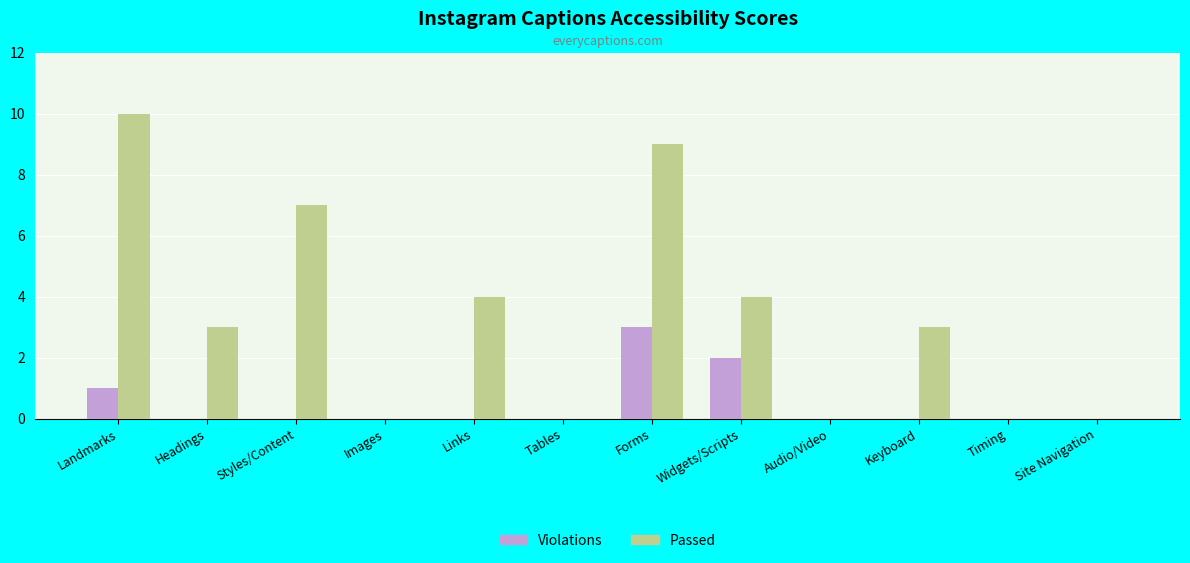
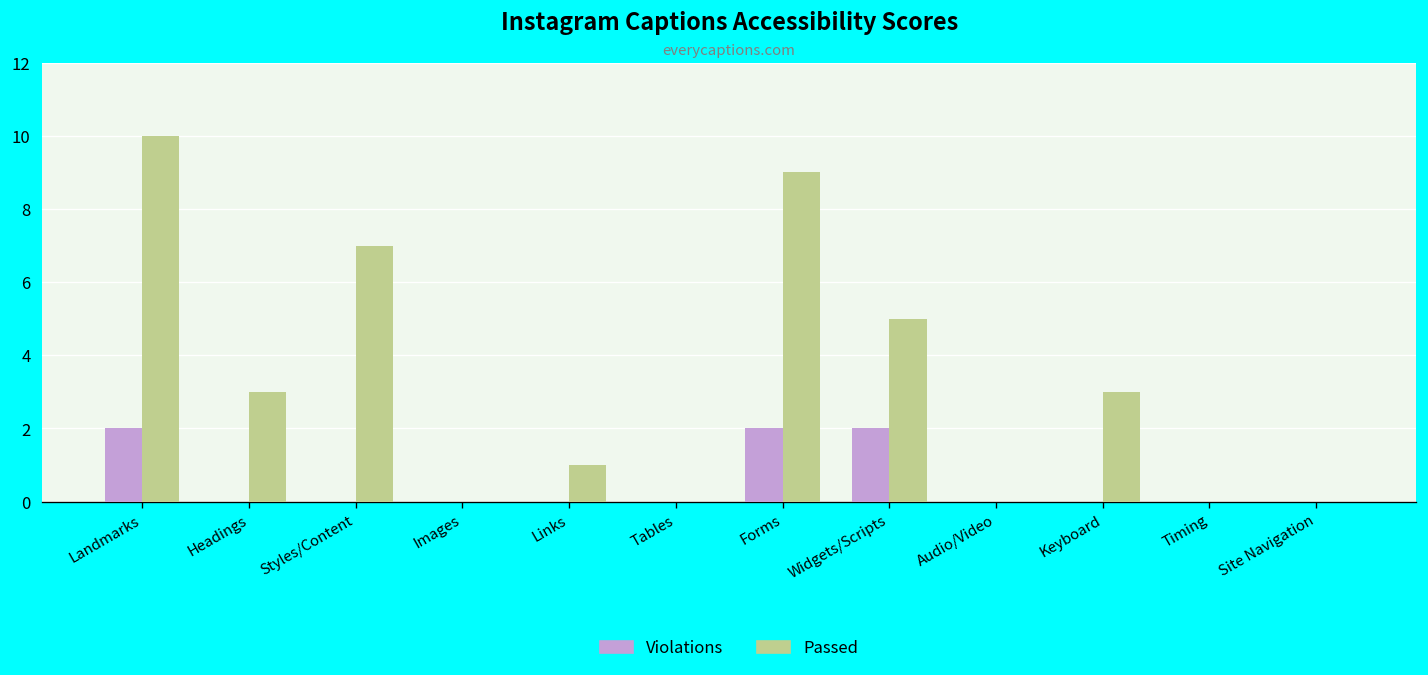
  {
    "Violations": {
-     "Landmarks": 1,
+     "Landmarks": 2,
      "Headings": 0,
      "Styles/Content": 0,
      "Images": 0,
      "Links": 0,
      "Tables": 0,
-     "Forms": 3,
+     "Forms": 2,
      "Widgets/Scripts": 2,
      "Audio/Video": 0,
      "Keyboard": 0,
      "Timing": 0,
      "Site Navigation": 0
    },
    "Passed": {
      "Landmarks": 10,
      "Headings": 3,
      "Styles/Content": 7,
      "Images": 0,
-     "Links": 4,
+     "Links": 1,
      "Tables": 0,
      "Forms": 9,
-     "Widgets/Scripts": 4,
+     "Widgets/Scripts": 5,
      "Audio/Video": 0,
      "Keyboard": 3,
      "Timing": 0,
      "Site Navigation": 0
    }
  }
